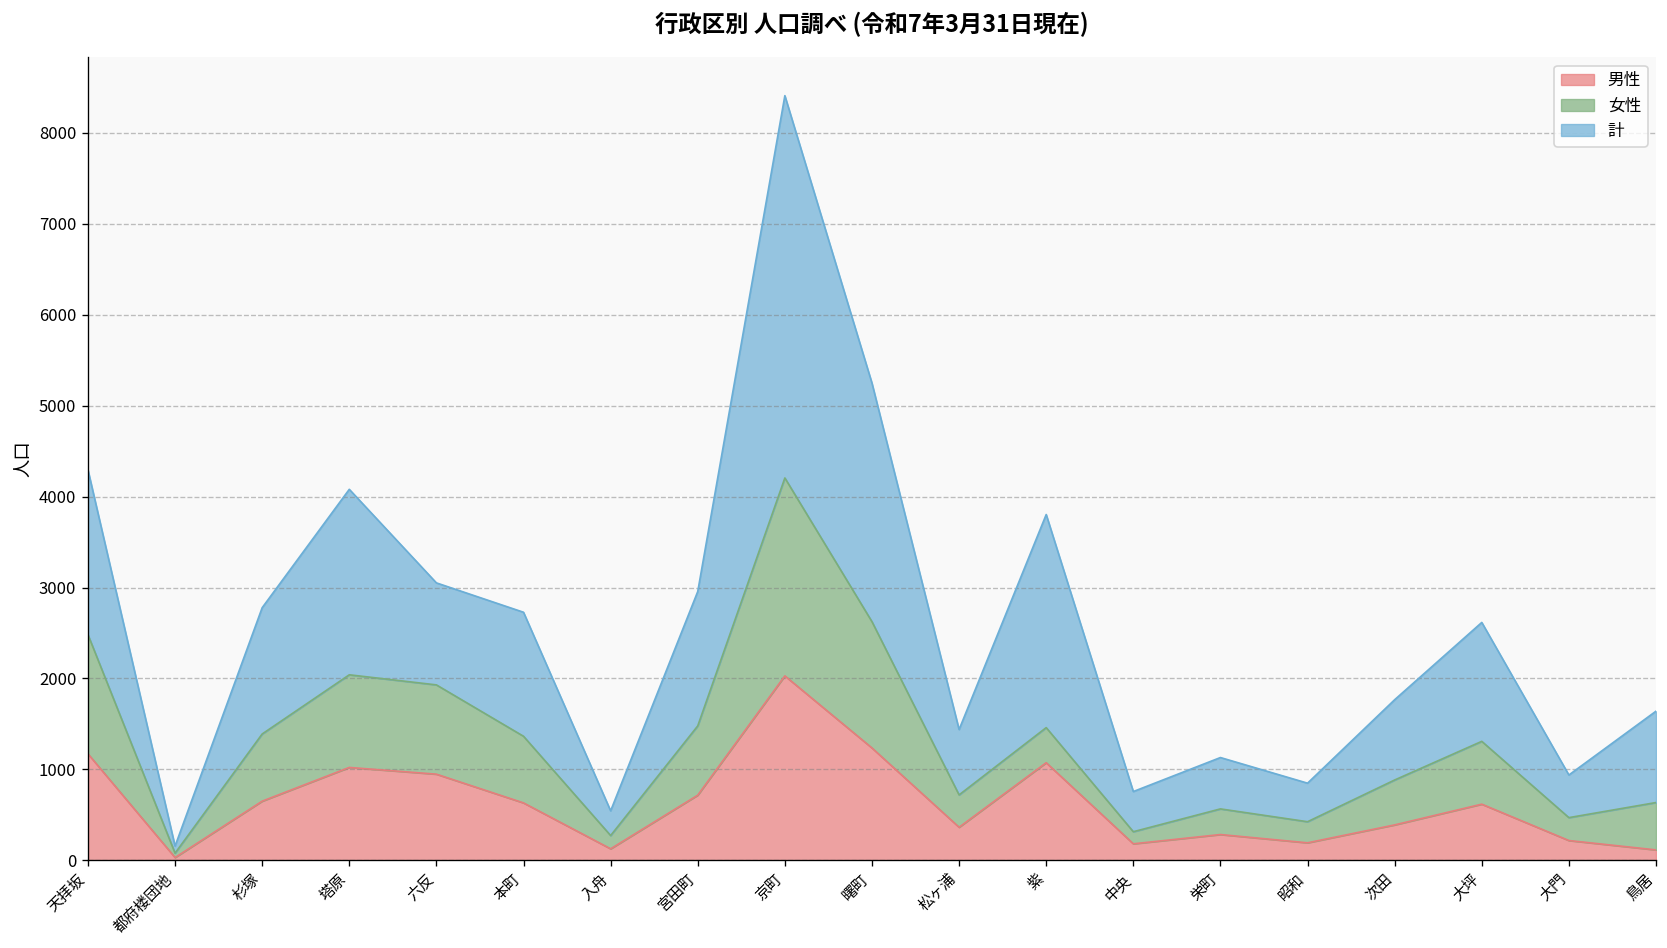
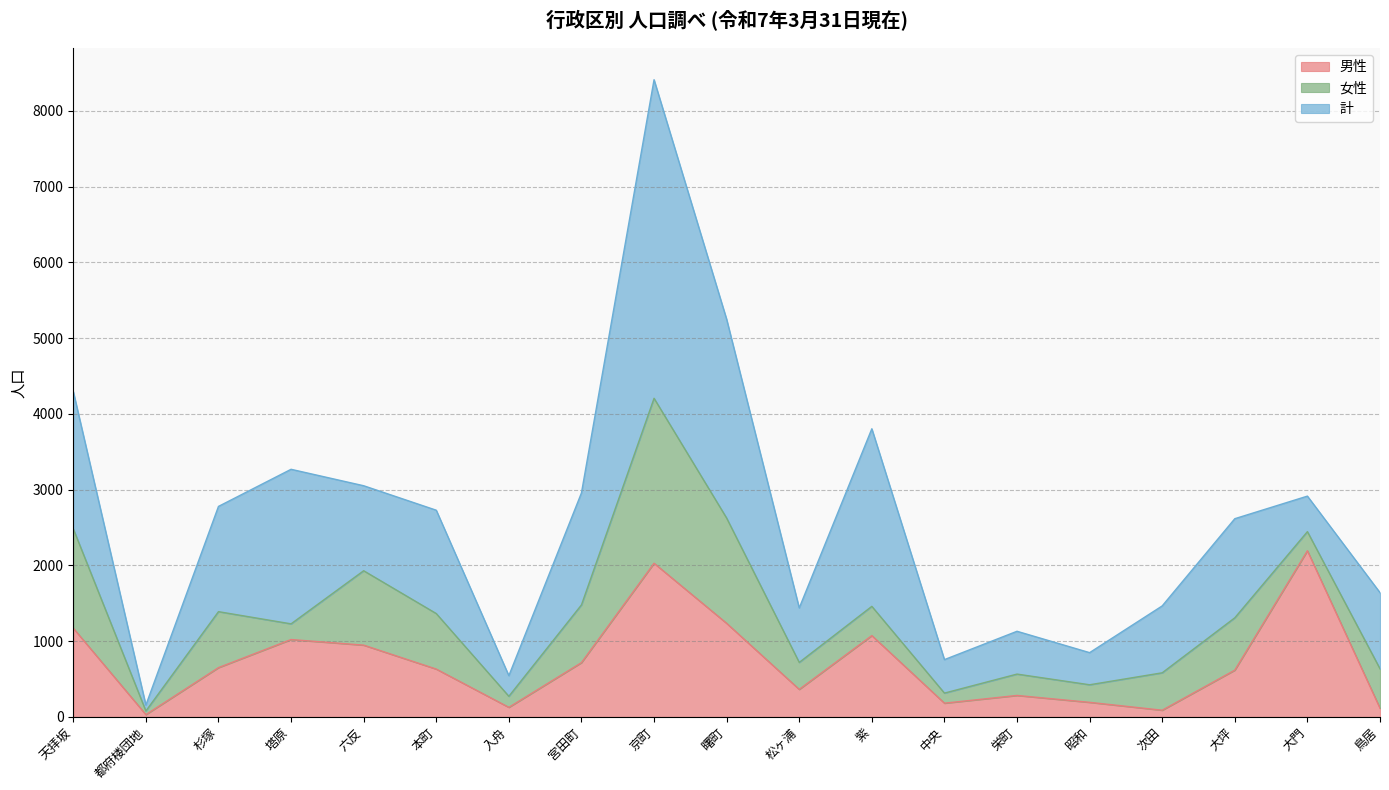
  {
    "男性": {
      "天拝坂": 1200,
      "都府楼団地": 0,
      "杉塚": 700,
      "塔原": 1000,
      "六反": 900,
      "本町": 600,
      "入舟": 100,
      "宮田町": 700,
      "京町": 2000,
      "曙町": 1200,
      "松ヶ浦": 400,
      "紫": 1100,
      "中央": 200,
      "栄町": 300,
      "昭和": 200,
-     "次田": 400,
+     "次田": 100,
      "大坪": 600,
-     "大門": 200,
+     "大門": 2200,
      "鳥居": 100
    },
    "女性": {
      "天拝坂": 1300,
      "都府楼団地": 0,
      "杉塚": 700,
-     "塔原": 1000,
+     "塔原": 200,
      "六反": 1000,
      "本町": 700,
      "入舟": 100,
      "宮田町": 800,
      "京町": 2200,
      "曙町": 1400,
      "松ヶ浦": 400,
      "紫": 400,
      "中央": 100,
      "栄町": 300,
      "昭和": 200,
      "次田": 500,
      "大坪": 700,
      "大門": 300,
      "鳥居": 500
    },
    "計": {
      "天拝坂": 1800,
      "都府楼団地": 100,
      "杉塚": 1400,
      "塔原": 2000,
      "六反": 1100,
      "本町": 1400,
      "入舟": 300,
      "宮田町": 1500,
      "京町": 4200,
      "曙町": 2600,
      "松ヶ浦": 700,
      "紫": 2300,
      "中央": 400,
      "栄町": 600,
      "昭和": 400,
      "次田": 900,
      "大坪": 1300,
      "大門": 500,
      "鳥居": 1000
    }
  }
